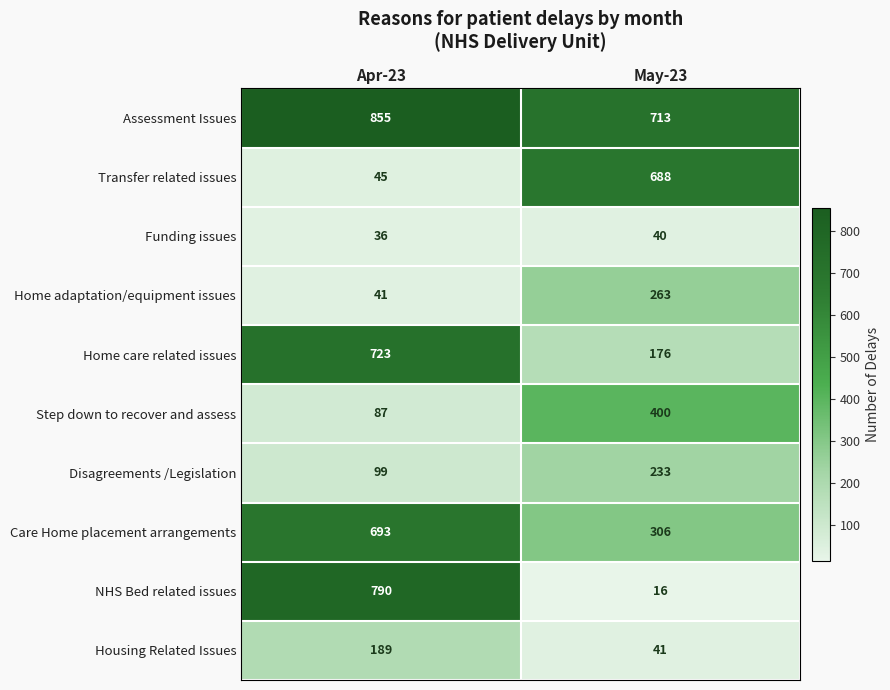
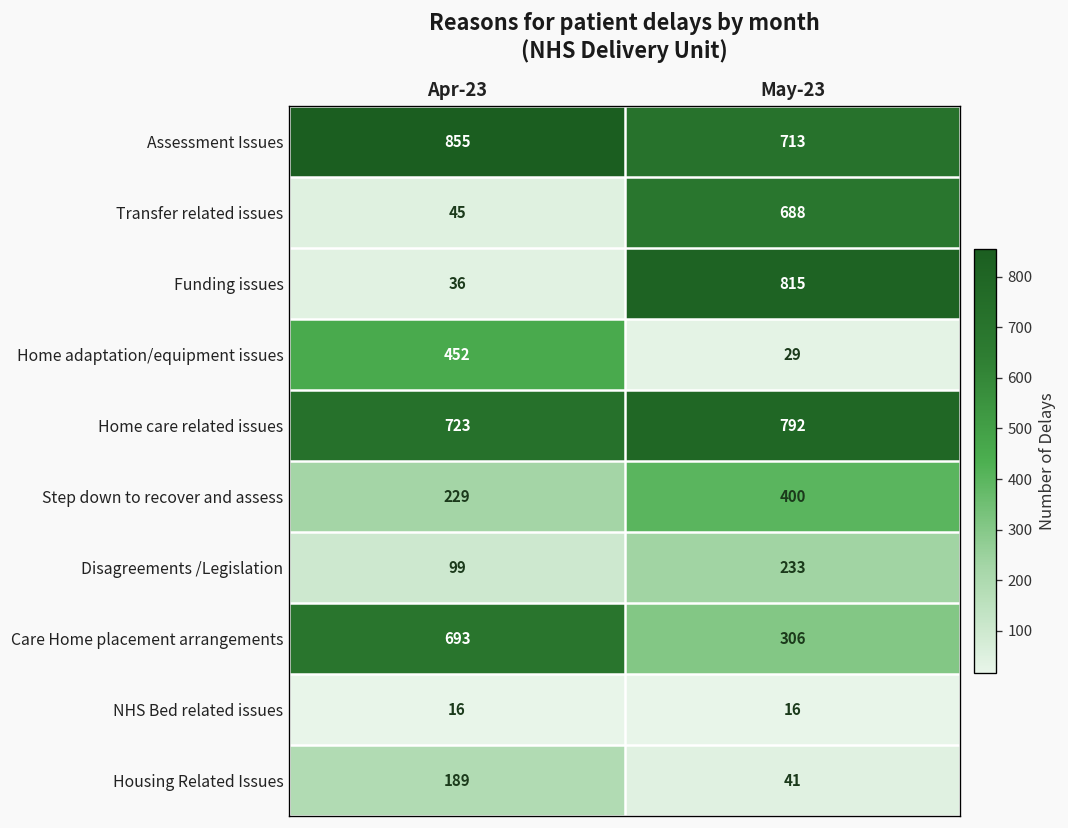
  {
    "Assessment Issues": {
      "Apr-23": 855,
      "May-23": 713
    },
    "Transfer related issues": {
      "Apr-23": 45,
      "May-23": 688
    },
    "Funding issues": {
      "Apr-23": 36,
-     "May-23": 40
+     "May-23": 815
    },
    "Home adaptation/equipment issues": {
-     "Apr-23": 41,
-     "May-23": 263
+     "Apr-23": 452,
+     "May-23": 29
    },
    "Home care related issues": {
      "Apr-23": 723,
-     "May-23": 176
+     "May-23": 792
    },
    "Step down to recover and assess": {
-     "Apr-23": 87,
+     "Apr-23": 229,
      "May-23": 400
    },
    "Disagreements /Legislation": {
      "Apr-23": 99,
      "May-23": 233
    },
    "Care Home placement arrangements": {
      "Apr-23": 693,
      "May-23": 306
    },
    "NHS Bed related issues": {
-     "Apr-23": 790,
+     "Apr-23": 16,
      "May-23": 16
    },
    "Housing Related Issues": {
      "Apr-23": 189,
      "May-23": 41
    }
  }
